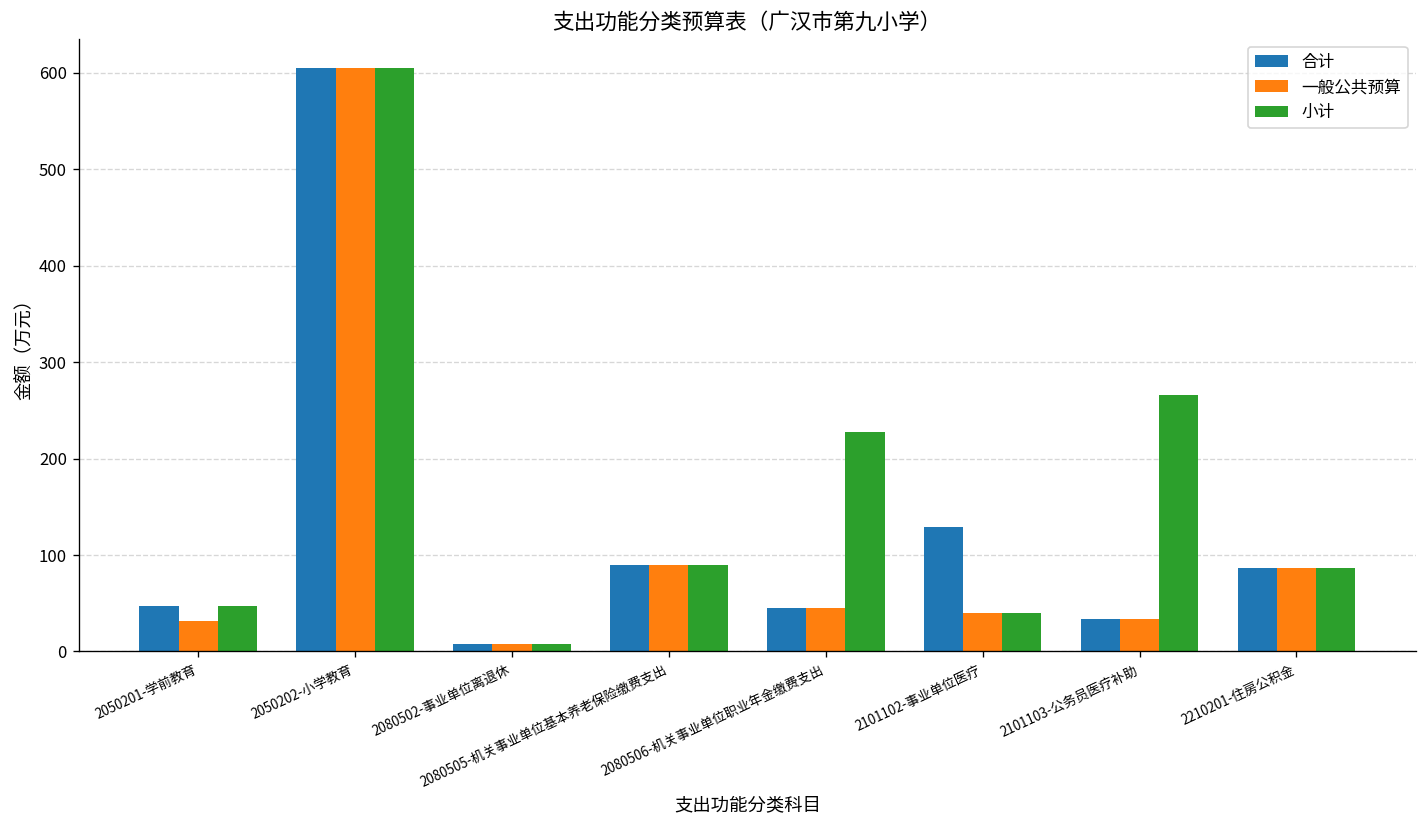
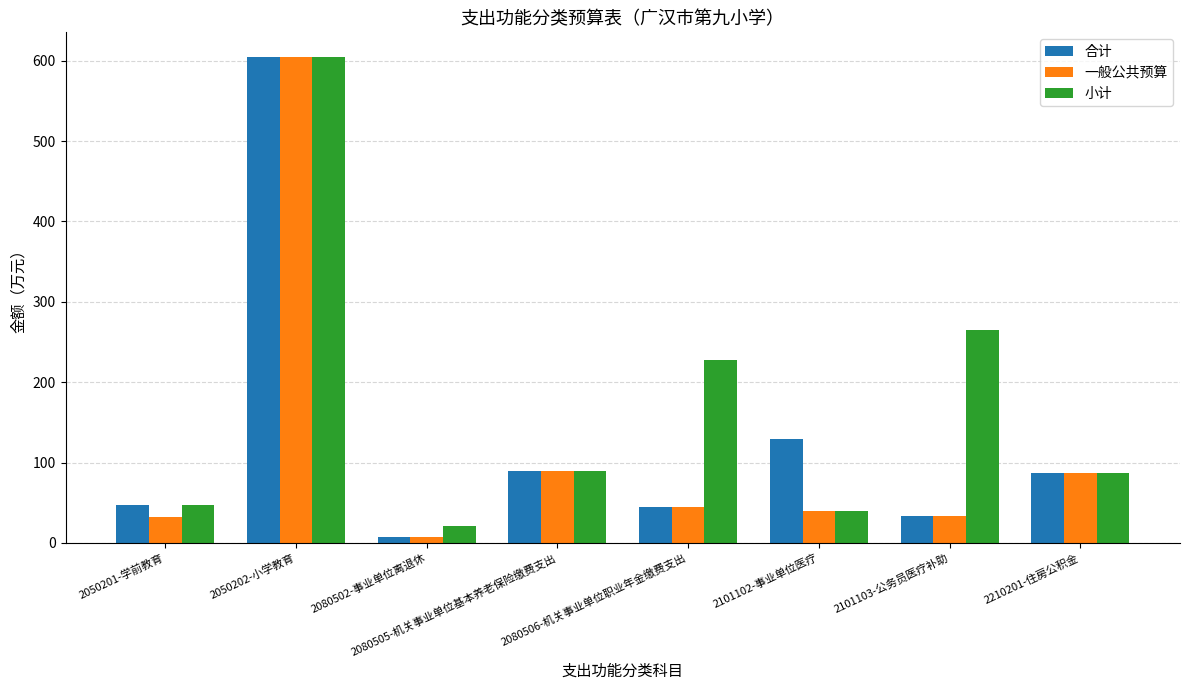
  {
    "合计": {
      "2050201-学前教育": 50,
      "2050202-小学教育": 610,
      "2080502-事业单位离退休": 10,
      "2080505-机关事业单位基本养老保险缴费支出": 90,
      "2080506-机关事业单位职业年金缴费支出": 40,
      "2101102-事业单位医疗": 130,
      "2101103-公务员医疗补助": 30,
      "2210201-住房公积金": 90
    },
    "一般公共预算": {
      "2050201-学前教育": 30,
      "2050202-小学教育": 610,
      "2080502-事业单位离退休": 10,
      "2080505-机关事业单位基本养老保险缴费支出": 90,
      "2080506-机关事业单位职业年金缴费支出": 40,
      "2101102-事业单位医疗": 40,
      "2101103-公务员医疗补助": 30,
      "2210201-住房公积金": 90
    },
    "小计": {
      "2050201-学前教育": 50,
      "2050202-小学教育": 610,
-     "2080502-事业单位离退休": 10,
+     "2080502-事业单位离退休": 20,
      "2080505-机关事业单位基本养老保险缴费支出": 90,
      "2080506-机关事业单位职业年金缴费支出": 230,
      "2101102-事业单位医疗": 40,
      "2101103-公务员医疗补助": 270,
      "2210201-住房公积金": 90
    }
  }
